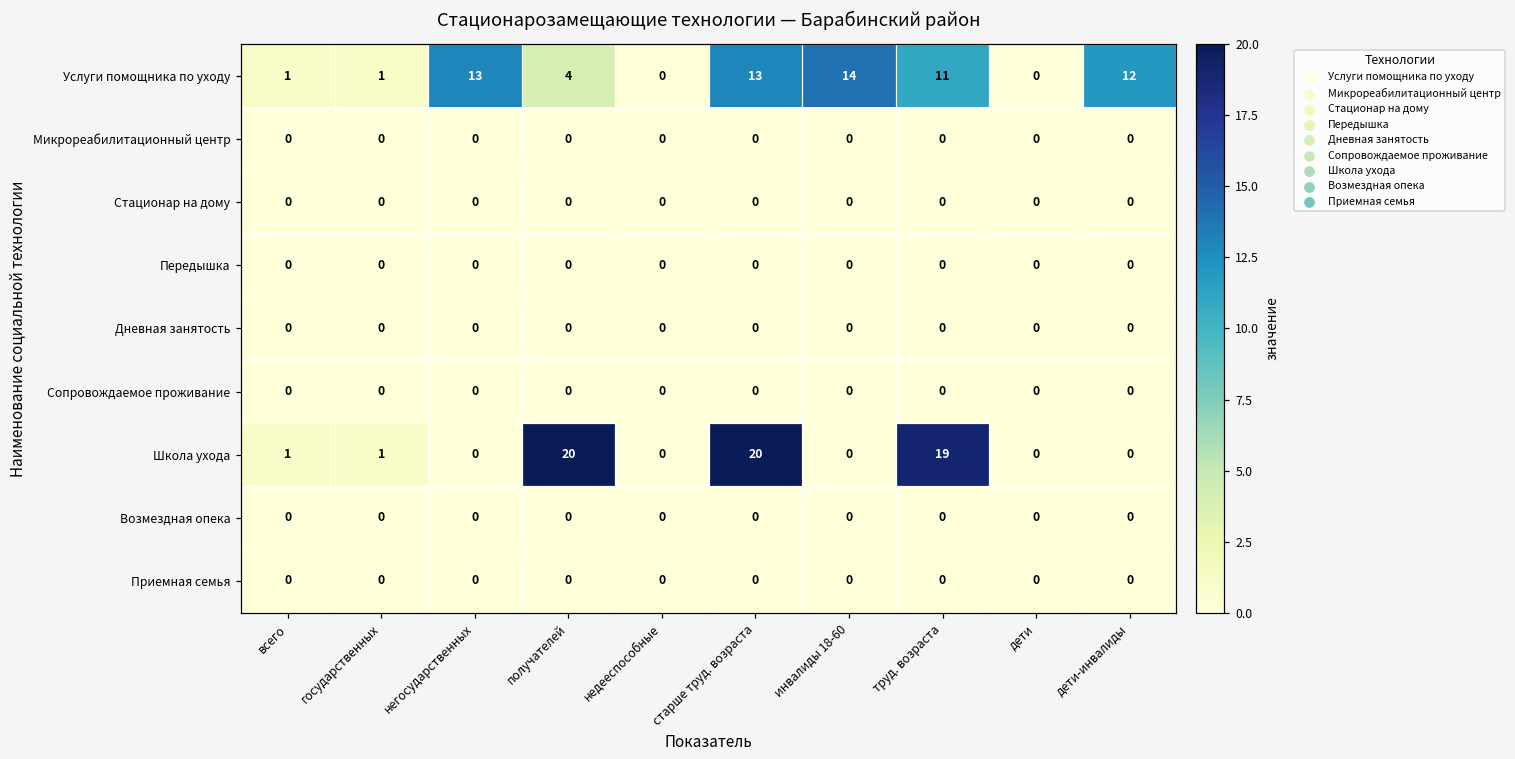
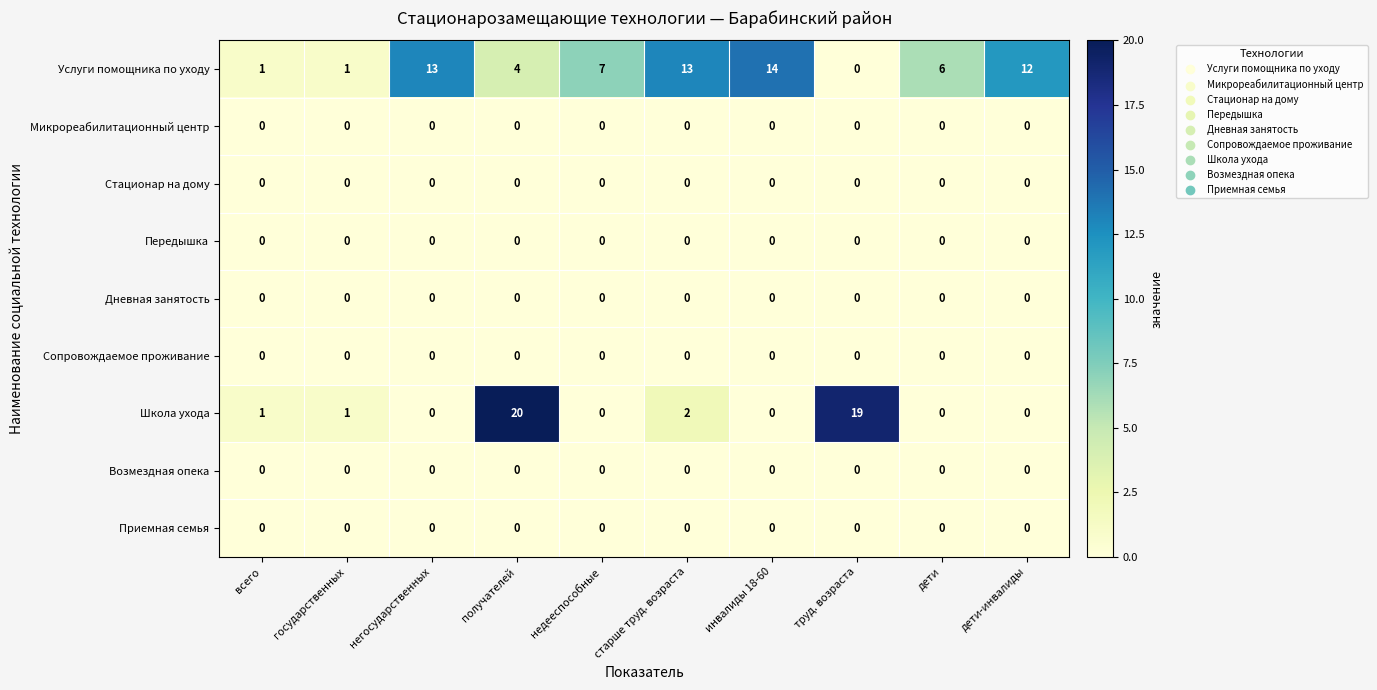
  {
    "Услуги помощника по уходу": {
      "всего": 1,
      "государственных": 1,
      "негосударственных": 13,
      "получателей": 4,
-     "недееспособные": 0,
+     "недееспособные": 7,
      "старше труд. возраста": 13,
      "инвалиды 18-60": 14,
-     "труд. возраста": 11,
-     "дети": 0,
+     "труд. возраста": 0,
+     "дети": 6,
      "дети-инвалиды": 12
    },
    "Микрореабилитационный центр": {
      "всего": 0,
      "государственных": 0,
      "негосударственных": 0,
      "получателей": 0,
      "недееспособные": 0,
      "старше труд. возраста": 0,
      "инвалиды 18-60": 0,
      "труд. возраста": 0,
      "дети": 0,
      "дети-инвалиды": 0
    },
    "Стационар на дому": {
      "всего": 0,
      "государственных": 0,
      "негосударственных": 0,
      "получателей": 0,
      "недееспособные": 0,
      "старше труд. возраста": 0,
      "инвалиды 18-60": 0,
      "труд. возраста": 0,
      "дети": 0,
      "дети-инвалиды": 0
    },
    "Передышка": {
      "всего": 0,
      "государственных": 0,
      "негосударственных": 0,
      "получателей": 0,
      "недееспособные": 0,
      "старше труд. возраста": 0,
      "инвалиды 18-60": 0,
      "труд. возраста": 0,
      "дети": 0,
      "дети-инвалиды": 0
    },
    "Дневная занятость": {
      "всего": 0,
      "государственных": 0,
      "негосударственных": 0,
      "получателей": 0,
      "недееспособные": 0,
      "старше труд. возраста": 0,
      "инвалиды 18-60": 0,
      "труд. возраста": 0,
      "дети": 0,
      "дети-инвалиды": 0
    },
    "Сопровождаемое проживание": {
      "всего": 0,
      "государственных": 0,
      "негосударственных": 0,
      "получателей": 0,
      "недееспособные": 0,
      "старше труд. возраста": 0,
      "инвалиды 18-60": 0,
      "труд. возраста": 0,
      "дети": 0,
      "дети-инвалиды": 0
    },
    "Школа ухода": {
      "всего": 1,
      "государственных": 1,
      "негосударственных": 0,
      "получателей": 20,
      "недееспособные": 0,
-     "старше труд. возраста": 20,
+     "старше труд. возраста": 2,
      "инвалиды 18-60": 0,
      "труд. возраста": 19,
      "дети": 0,
      "дети-инвалиды": 0
    },
    "Возмездная опека": {
      "всего": 0,
      "государственных": 0,
      "негосударственных": 0,
      "получателей": 0,
      "недееспособные": 0,
      "старше труд. возраста": 0,
      "инвалиды 18-60": 0,
      "труд. возраста": 0,
      "дети": 0,
      "дети-инвалиды": 0
    },
    "Приемная семья": {
      "всего": 0,
      "государственных": 0,
      "негосударственных": 0,
      "получателей": 0,
      "недееспособные": 0,
      "старше труд. возраста": 0,
      "инвалиды 18-60": 0,
      "труд. возраста": 0,
      "дети": 0,
      "дети-инвалиды": 0
    }
  }
